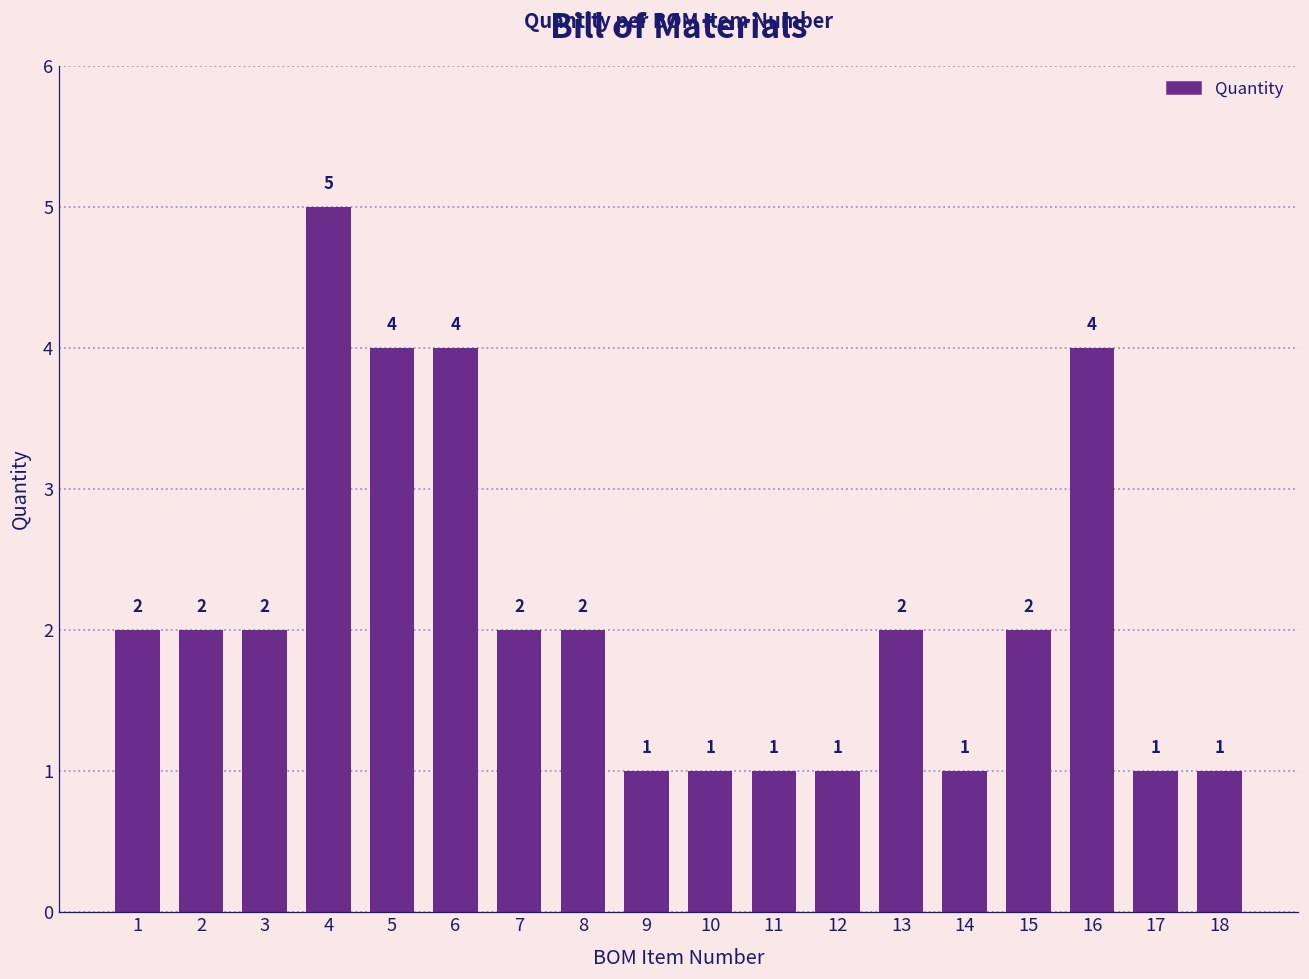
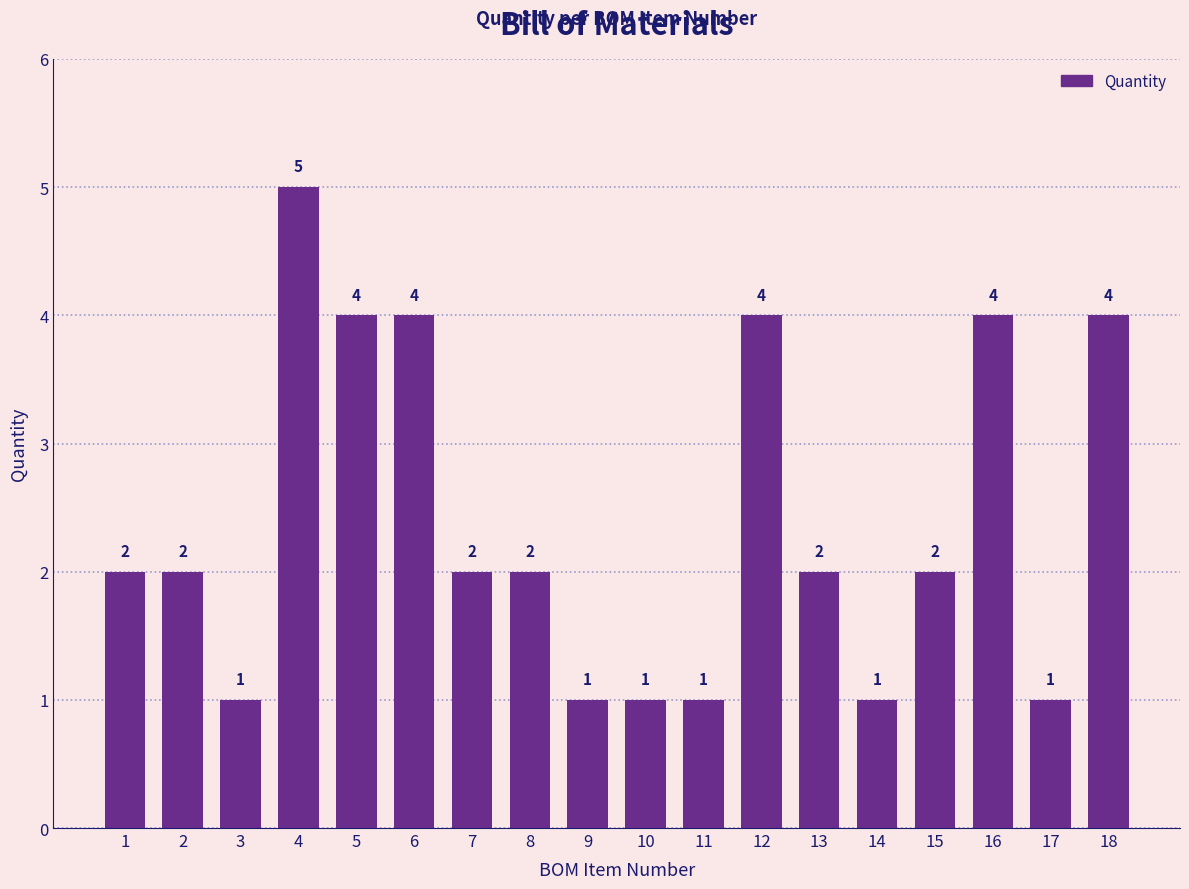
  {
    "1": 2,
    "2": 2,
-   "3": 2,
+   "3": 1,
    "4": 5,
    "5": 4,
    "6": 4,
    "7": 2,
    "8": 2,
    "9": 1,
    "10": 1,
    "11": 1,
-   "12": 1,
+   "12": 4,
    "13": 2,
    "14": 1,
    "15": 2,
    "16": 4,
    "17": 1,
-   "18": 1
+   "18": 4
  }
